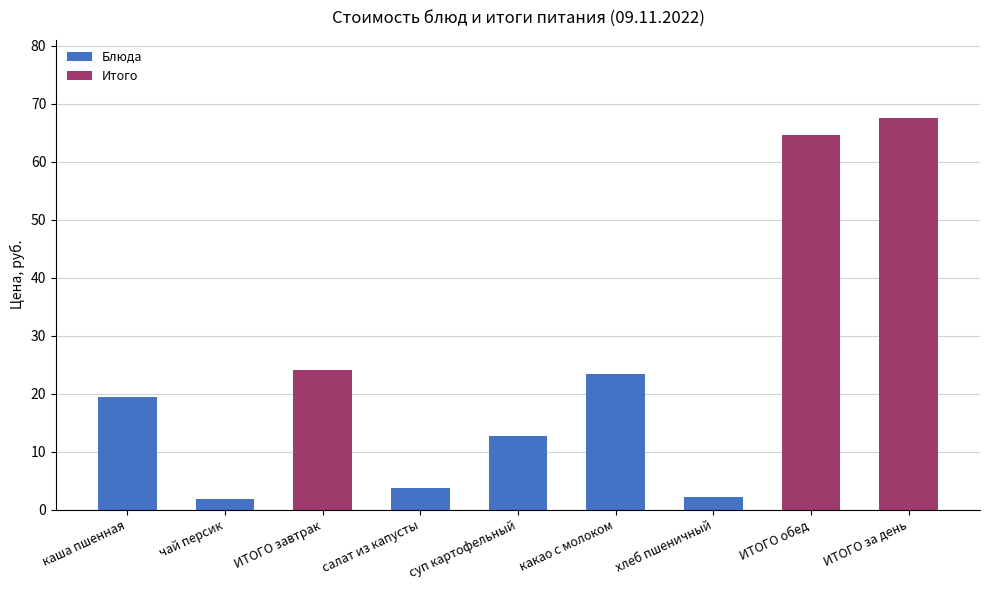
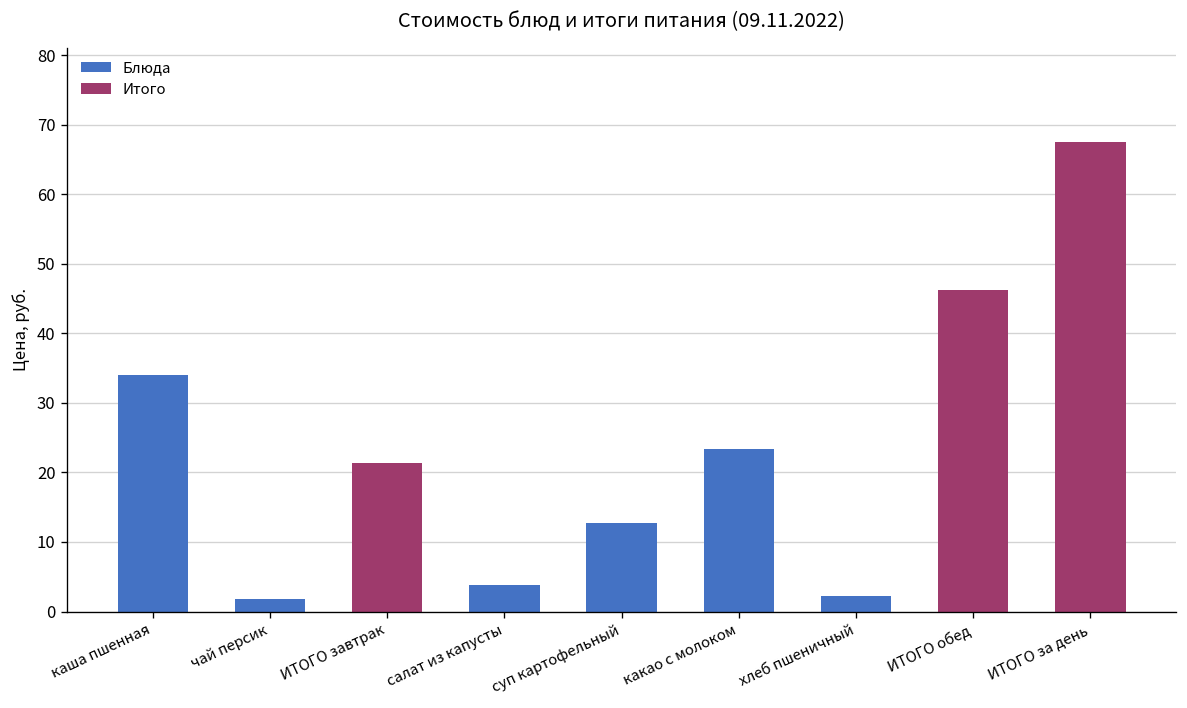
  {
    "Блюда": {
-     "каша пшенная": 19,
+     "каша пшенная": 34,
      "чай персик": 2,
      "салат из капусты": 4,
      "суп картофельный": 13,
      "какао с молоком": 23,
      "хлеб пшеничный": 2
    },
    "Итого": {
-     "ИТОГО завтрак": 24,
-     "ИТОГО обед": 65,
+     "ИТОГО завтрак": 21,
+     "ИТОГО обед": 46,
      "ИТОГО за день": 68
    }
  }
